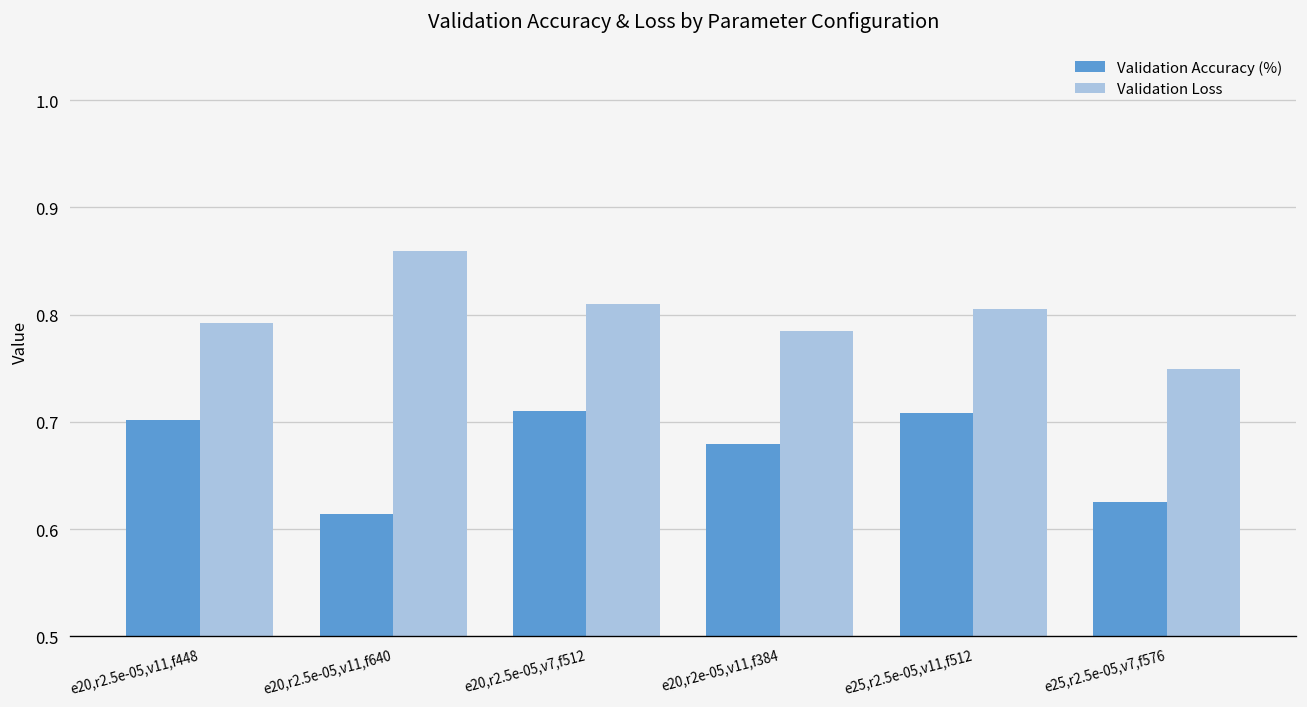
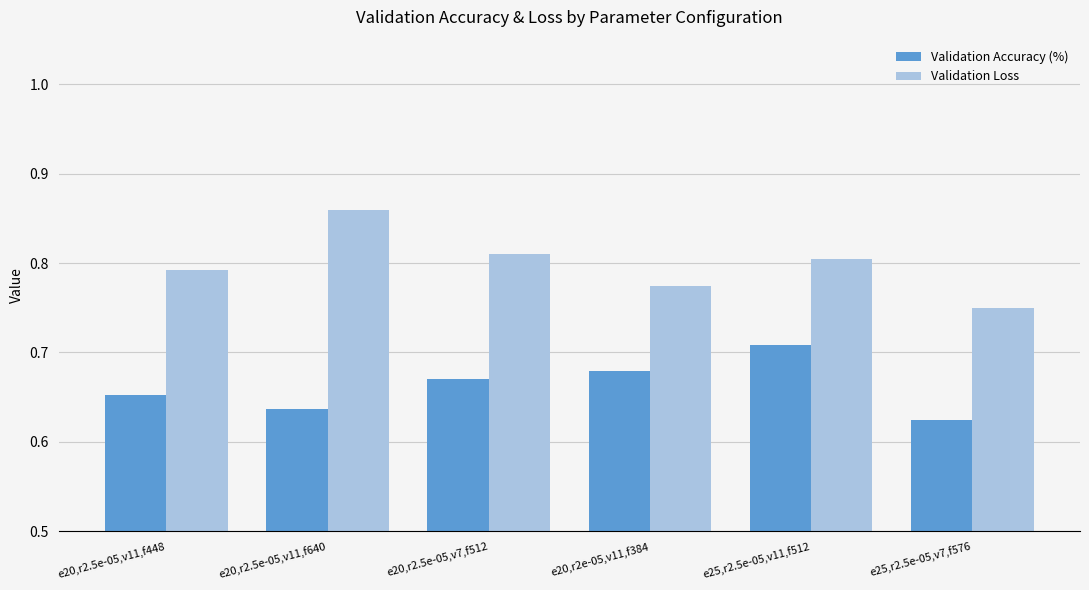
  {
    "Validation Accuracy (%)": {
-     "e20,r2.5e-05,v11,f448": 0.70,
-     "e20,r2.5e-05,v11,f640": 0.61,
-     "e20,r2.5e-05,v7,f512": 0.71,
+     "e20,r2.5e-05,v11,f448": 0.65,
+     "e20,r2.5e-05,v11,f640": 0.64,
+     "e20,r2.5e-05,v7,f512": 0.67,
      "e20,r2e-05,v11,f384": 0.68,
      "e25,r2.5e-05,v11,f512": 0.71,
      "e25,r2.5e-05,v7,f576": 0.62
    },
    "Validation Loss": {
      "e20,r2.5e-05,v11,f448": 0.79,
      "e20,r2.5e-05,v11,f640": 0.86,
      "e20,r2.5e-05,v7,f512": 0.81,
-     "e20,r2e-05,v11,f384": 0.78,
+     "e20,r2e-05,v11,f384": 0.77,
      "e25,r2.5e-05,v11,f512": 0.80,
      "e25,r2.5e-05,v7,f576": 0.75
    }
  }
